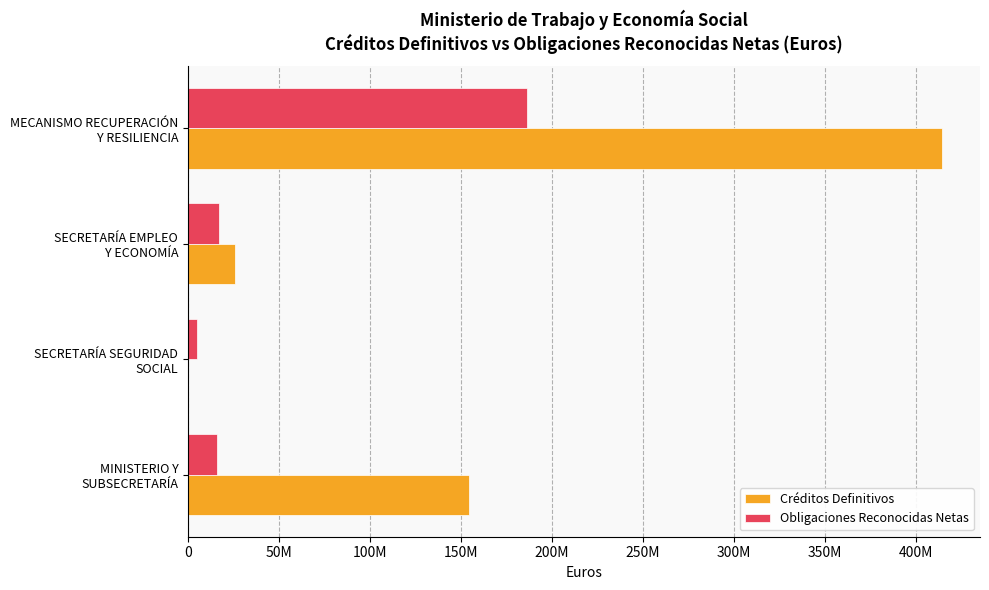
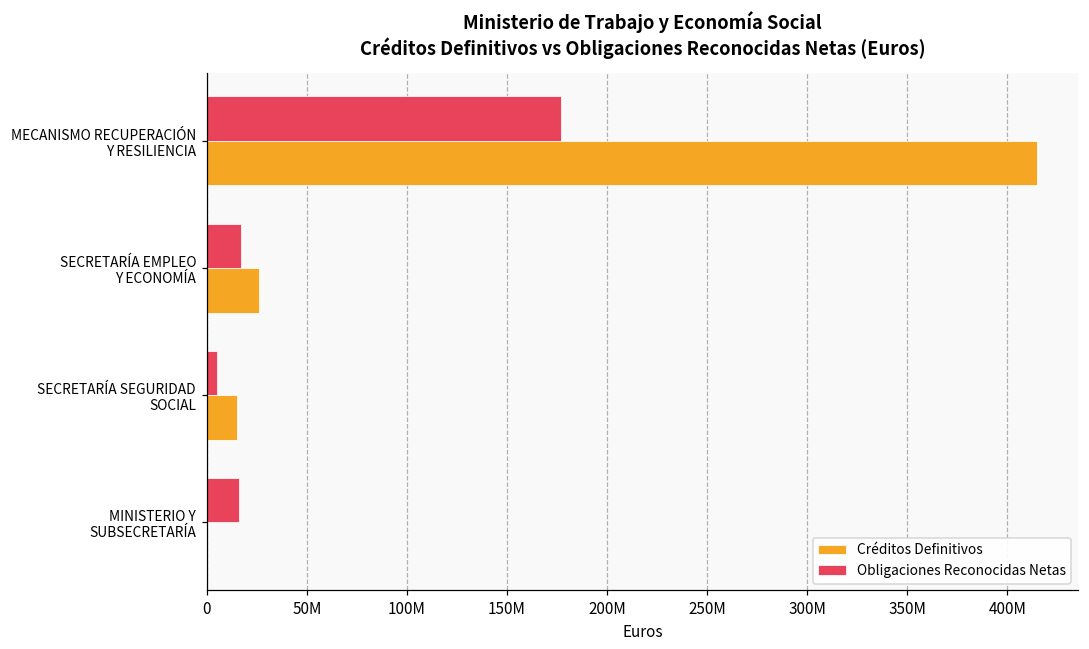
  {
    "Créditos Definitivos": {
      "MECANISMO RECUPERACIÓN Y RESILIENCIA": 415000000,
      "SECRETARÍA EMPLEO Y ECONOMÍA": 26000000,
-     "SECRETARÍA SEGURIDAD SOCIAL": 0,
-     "MINISTERIO Y SUBSECRETARÍA": 154000000
+     "SECRETARÍA SEGURIDAD SOCIAL": 15000000,
+     "MINISTERIO Y SUBSECRETARÍA": 0
    },
    "Obligaciones Reconocidas Netas": {
-     "MECANISMO RECUPERACIÓN Y RESILIENCIA": 187000000,
+     "MECANISMO RECUPERACIÓN Y RESILIENCIA": 177000000,
      "SECRETARÍA EMPLEO Y ECONOMÍA": 17000000,
      "SECRETARÍA SEGURIDAD SOCIAL": 5000000,
      "MINISTERIO Y SUBSECRETARÍA": 16000000
    }
  }
